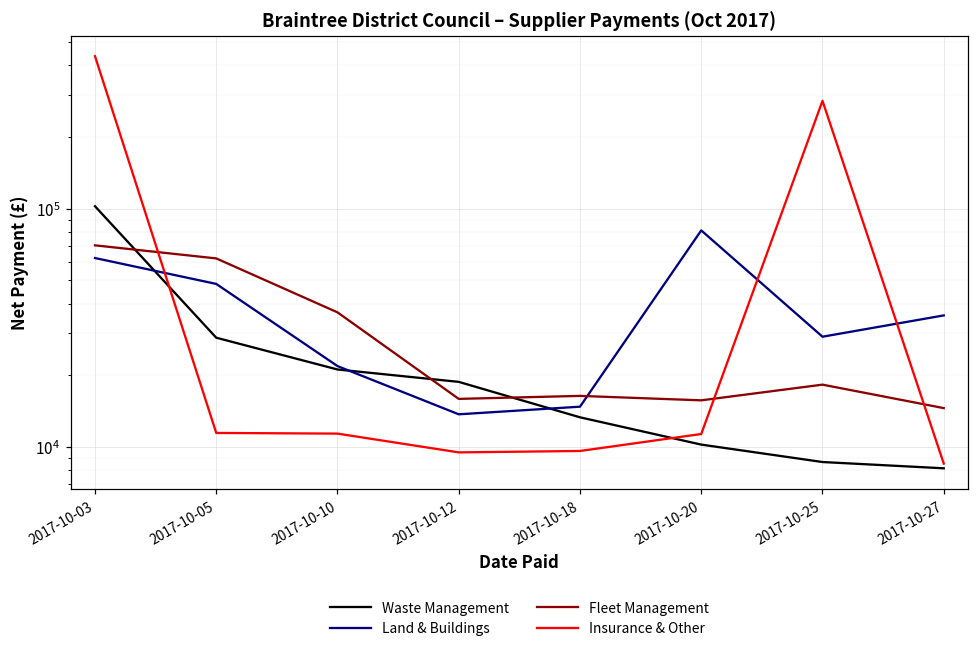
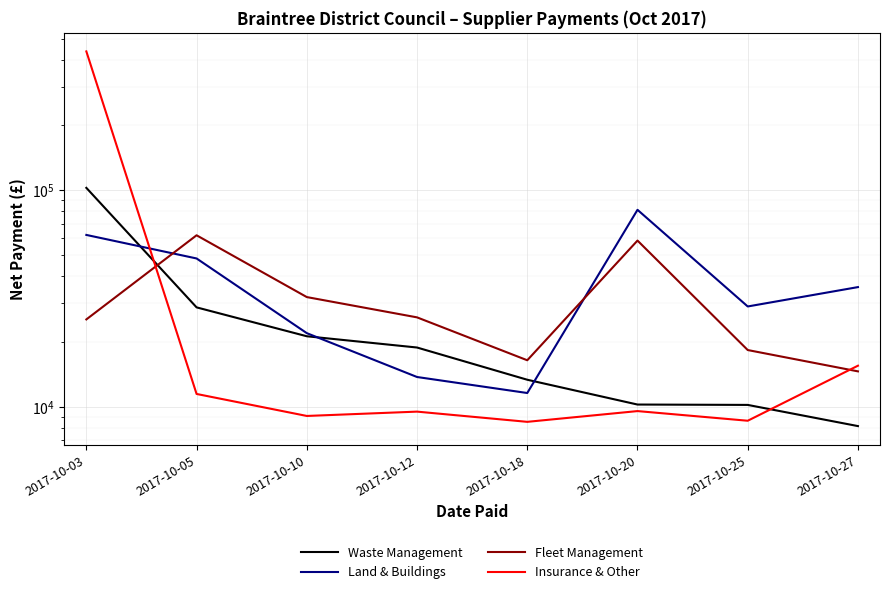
  {
    "Waste Management": {
      "2017-10-03": 100000,
      "2017-10-05": 29000,
      "2017-10-10": 21000,
      "2017-10-12": 19000,
      "2017-10-18": 13000,
      "2017-10-20": 10000,
-     "2017-10-25": 8700,
+     "2017-10-25": 10000,
      "2017-10-27": 8100
    },
    "Land & Buildings": {
      "2017-10-03": 62000,
      "2017-10-05": 48000,
      "2017-10-10": 22000,
      "2017-10-12": 14000,
-     "2017-10-18": 15000,
+     "2017-10-18": 12000,
      "2017-10-20": 81000,
      "2017-10-25": 29000,
      "2017-10-27": 36000
    },
    "Fleet Management": {
-     "2017-10-03": 70000,
+     "2017-10-03": 25000,
      "2017-10-05": 62000,
-     "2017-10-10": 37000,
-     "2017-10-12": 16000,
+     "2017-10-10": 32000,
+     "2017-10-12": 26000,
      "2017-10-18": 16000,
-     "2017-10-20": 16000,
+     "2017-10-20": 58000,
      "2017-10-25": 18000,
      "2017-10-27": 15000
    },
    "Insurance & Other": {
      "2017-10-03": 440000,
      "2017-10-05": 11000,
-     "2017-10-10": 11000,
+     "2017-10-10": 9100,
      "2017-10-12": 10000,
-     "2017-10-18": 10000,
-     "2017-10-20": 11000,
-     "2017-10-25": 280000,
-     "2017-10-27": 8500
+     "2017-10-18": 8500,
+     "2017-10-20": 10000,
+     "2017-10-25": 8600,
+     "2017-10-27": 15000
    }
  }
